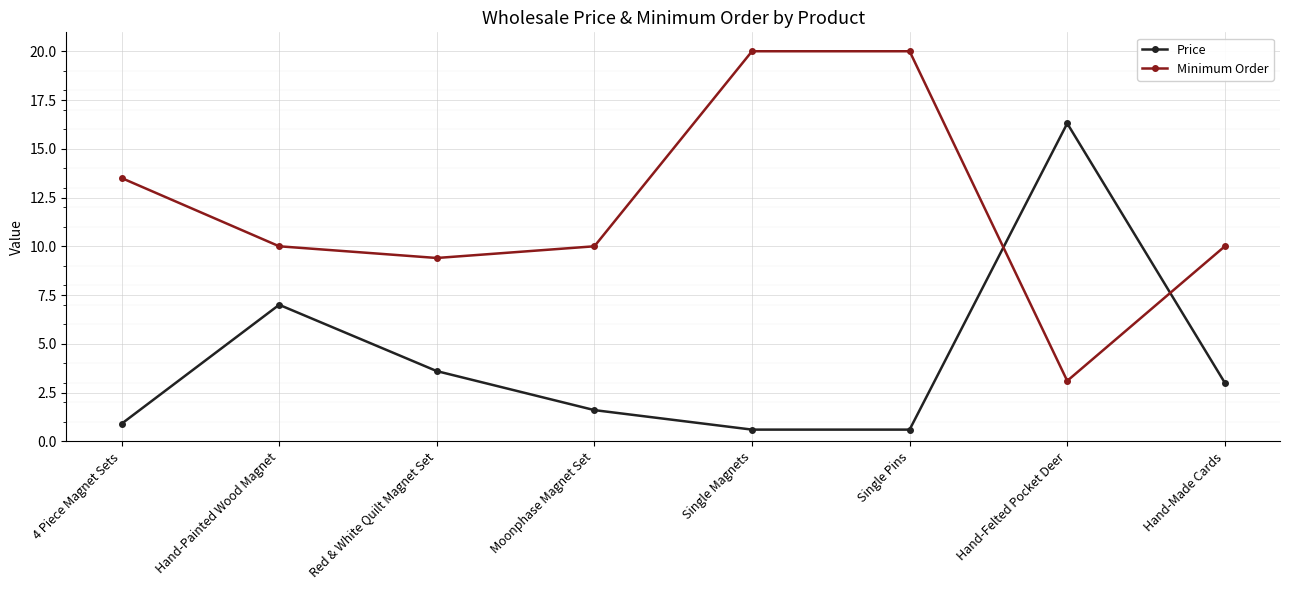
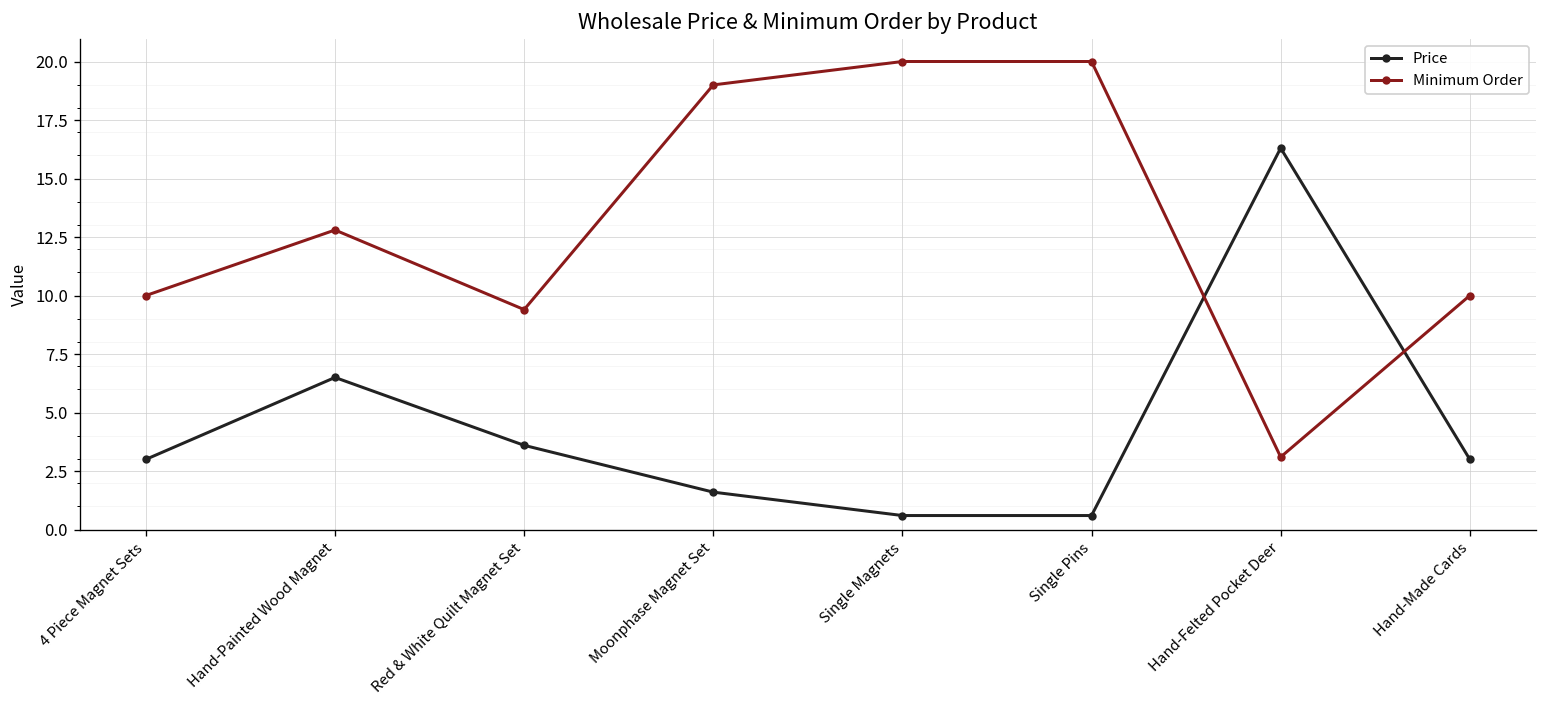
  {
    "Price": {
-     "4 Piece Magnet Sets": 0.9,
-     "Hand-Painted Wood Magnet": 7.0,
+     "4 Piece Magnet Sets": 3.0,
+     "Hand-Painted Wood Magnet": 6.5,
      "Red & White Quilt Magnet Set": 3.6,
      "Moonphase Magnet Set": 1.6,
      "Single Magnets": 0.6,
      "Single Pins": 0.6,
      "Hand-Felted Pocket Deer": 16.3,
      "Hand-Made Cards": 3.0
    },
    "Minimum Order": {
-     "4 Piece Magnet Sets": 13.5,
-     "Hand-Painted Wood Magnet": 10.0,
+     "4 Piece Magnet Sets": 10.0,
+     "Hand-Painted Wood Magnet": 12.8,
      "Red & White Quilt Magnet Set": 9.4,
-     "Moonphase Magnet Set": 10,
+     "Moonphase Magnet Set": 19,
      "Single Magnets": 20.0,
      "Single Pins": 20.0,
      "Hand-Felted Pocket Deer": 3.1,
      "Hand-Made Cards": 10.0
    }
  }
